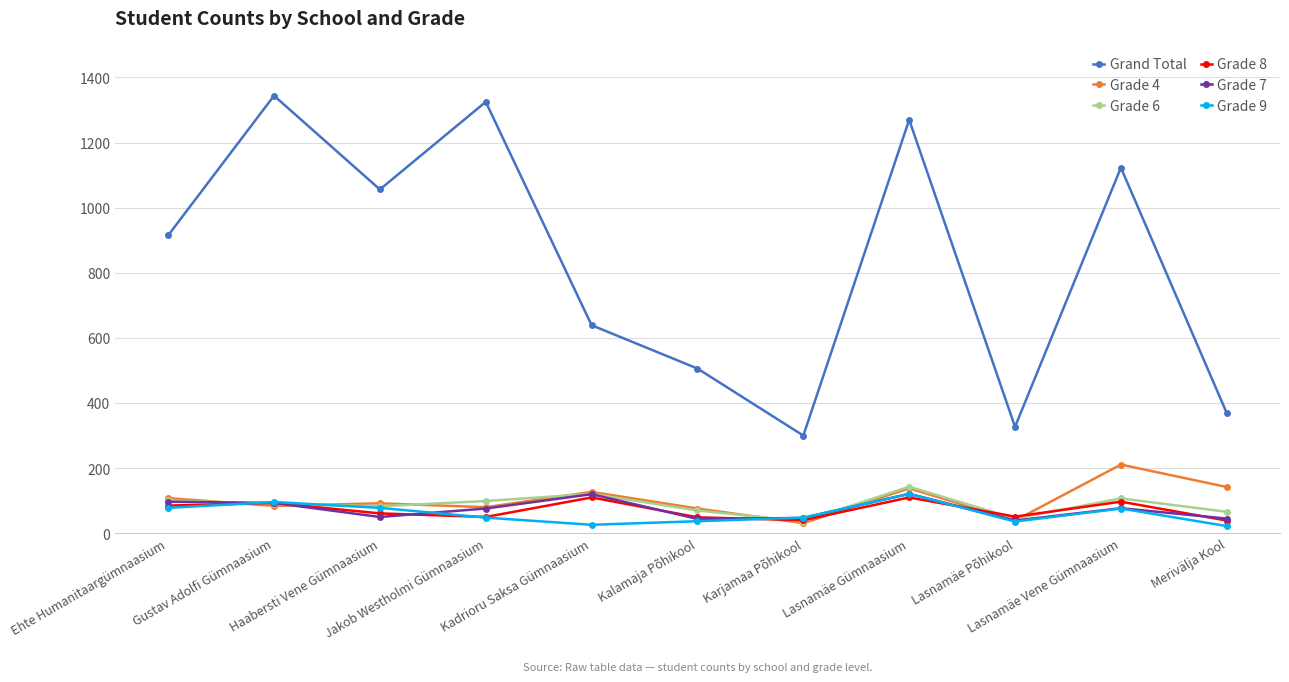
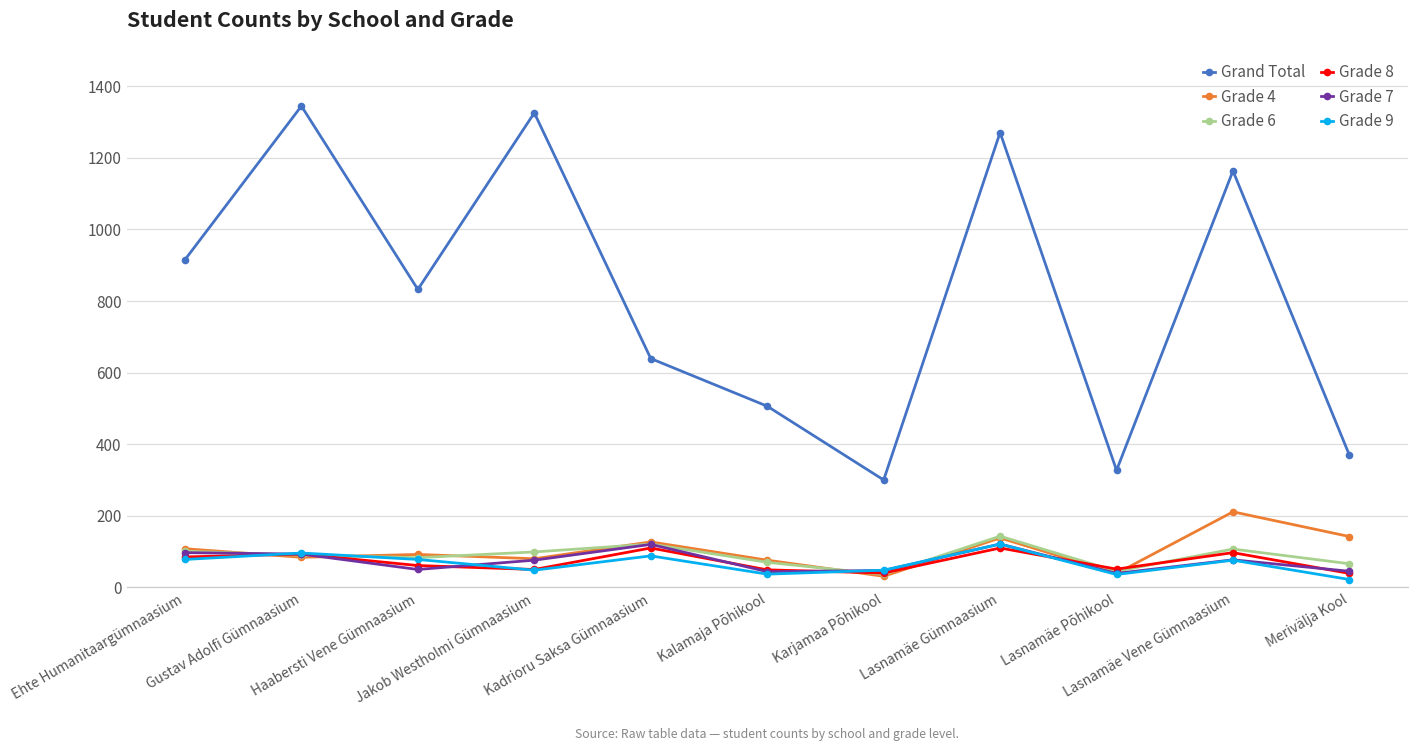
  {
    "Grand Total": {
      "Ehte Humanitaargümnaasium": 920,
      "Gustav Adolfi Gümnaasium": 1340,
-     "Haabersti Vene Gümnaasium": 1060,
+     "Haabersti Vene Gümnaasium": 830,
      "Jakob Westholmi Gümnaasium": 1330,
      "Kadrioru Saksa Gümnaasium": 640,
      "Kalamaja Põhikool": 510,
      "Karjamaa Põhikool": 300,
      "Lasnamäe Gümnaasium": 1270,
      "Lasnamäe Põhikool": 330,
-     "Lasnamäe Vene Gümnaasium": 1120,
+     "Lasnamäe Vene Gümnaasium": 1160,
      "Merivälja Kool": 370
    },
    "Grade 4": {
      "Haabersti Vene Gümnaasium": 90,
      "Lasnamäe Vene Gümnaasium": 210,
      "Merivälja Kool": 140
    },
    "Grade 6": {
      "Jakob Westholmi Gümnaasium": 100,
      "Lasnamäe Vene Gümnaasium": 110,
      "Merivälja Kool": 70
    },
    "Grade 8": {
      "Haabersti Vene Gümnaasium": 60,
      "Kadrioru Saksa Gümnaasium": 110,
      "Lasnamäe Gümnaasium": 110,
      "Lasnamäe Vene Gümnaasium": 100
    },
    "Grade 7": {
      "Haabersti Vene Gümnaasium": 50
    },
    "Grade 9": {
-     "Kadrioru Saksa Gümnaasium": 30,
+     "Kadrioru Saksa Gümnaasium": 90,
      "Merivälja Kool": 20
    }
  }
